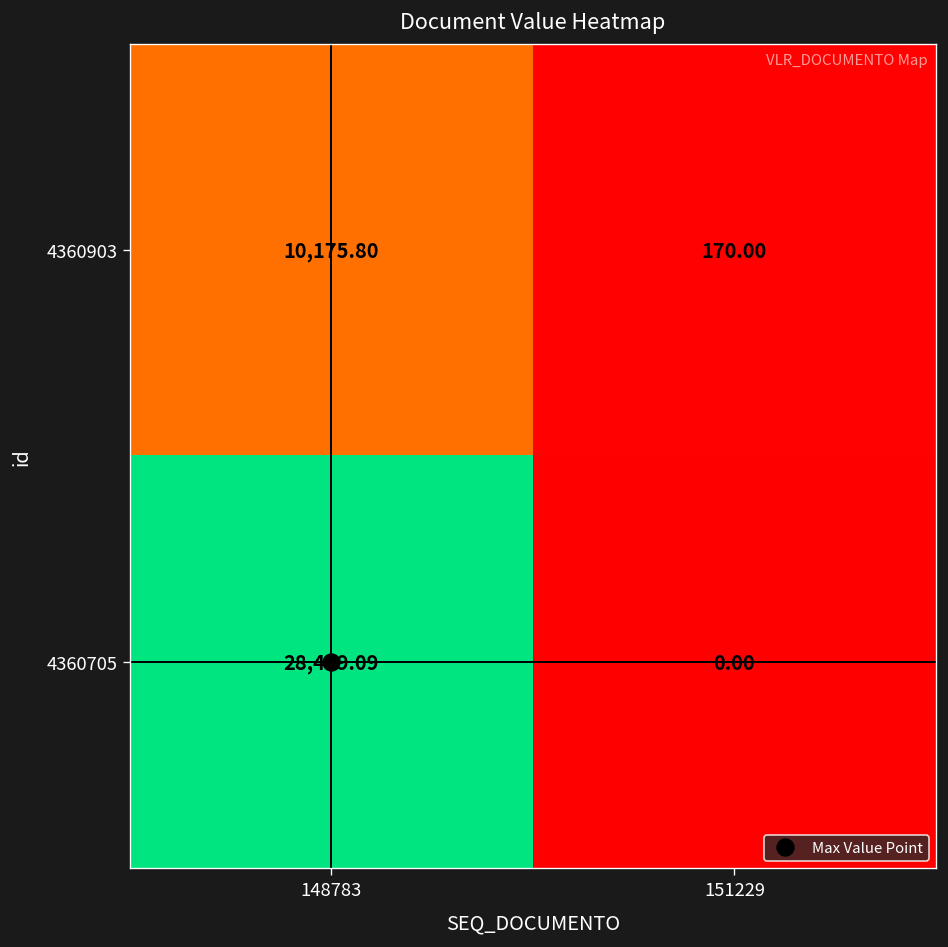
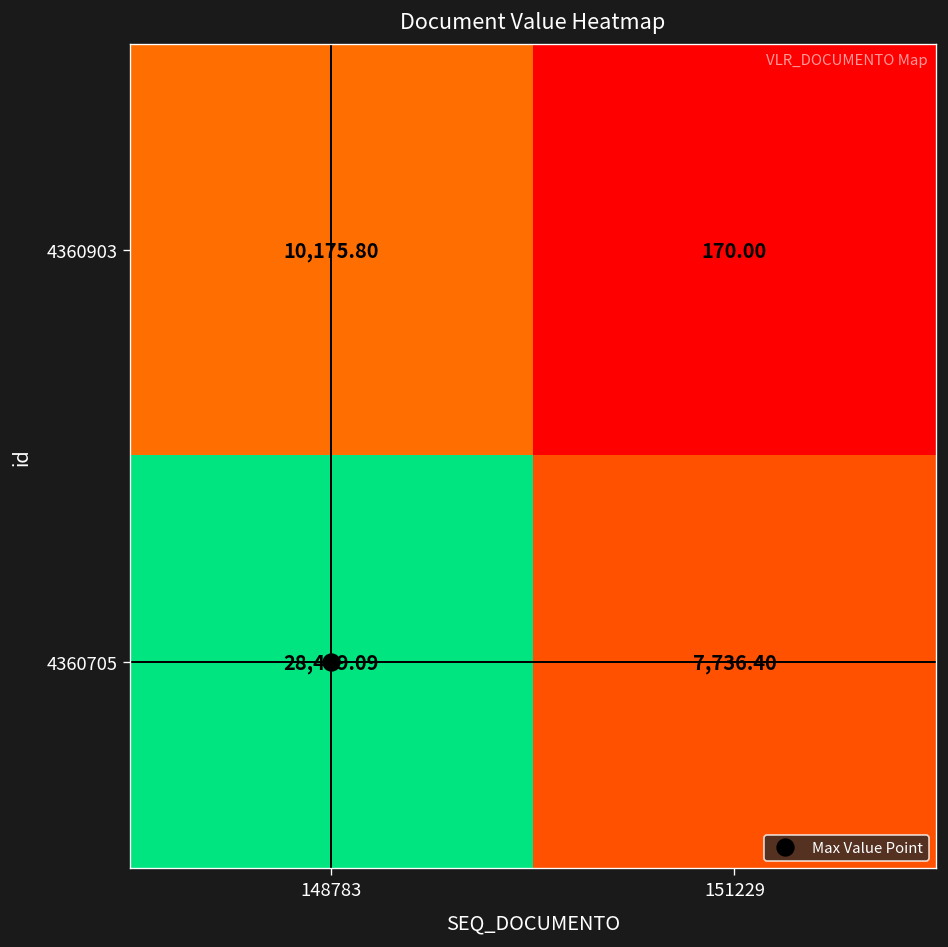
  {
    "4360903": {
      "148783": "10,175.80"
    },
    "4360705": {
-     "151229": "0.00"
+     "151229": "7,736.40"
    }
  }
